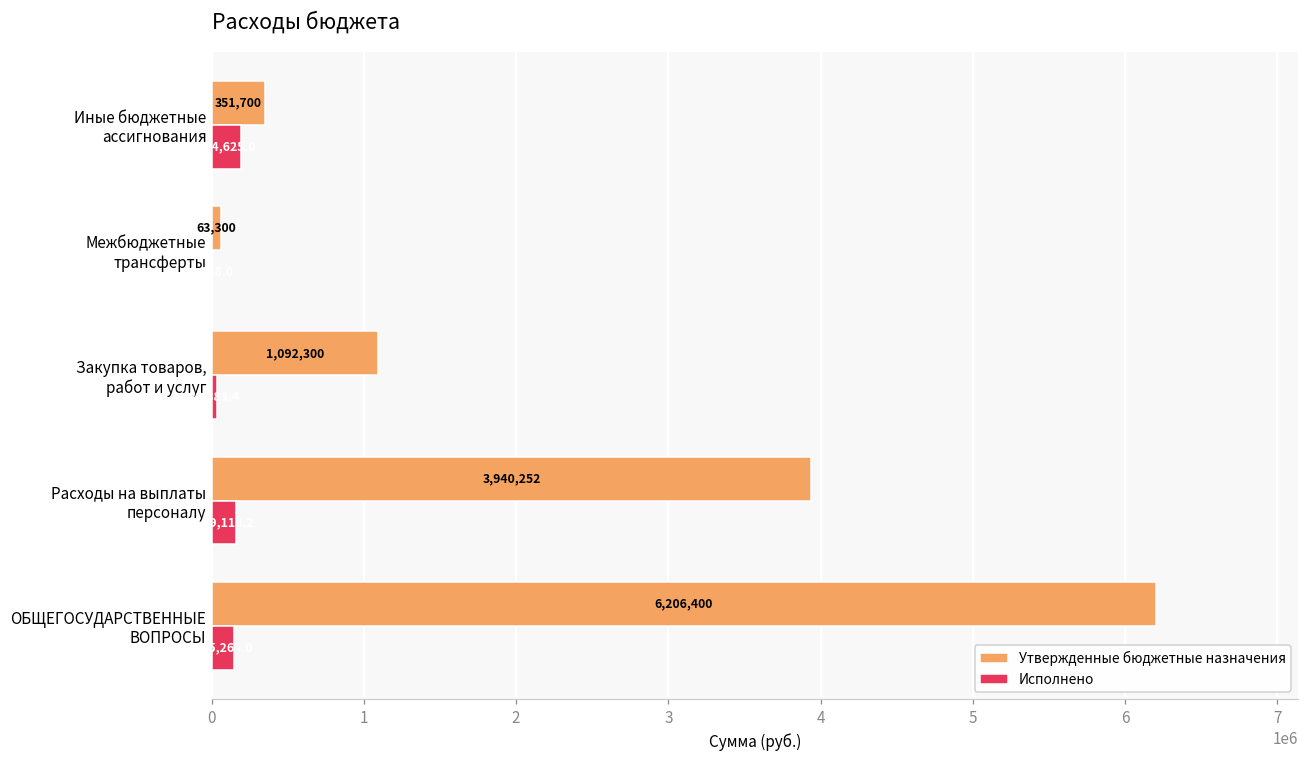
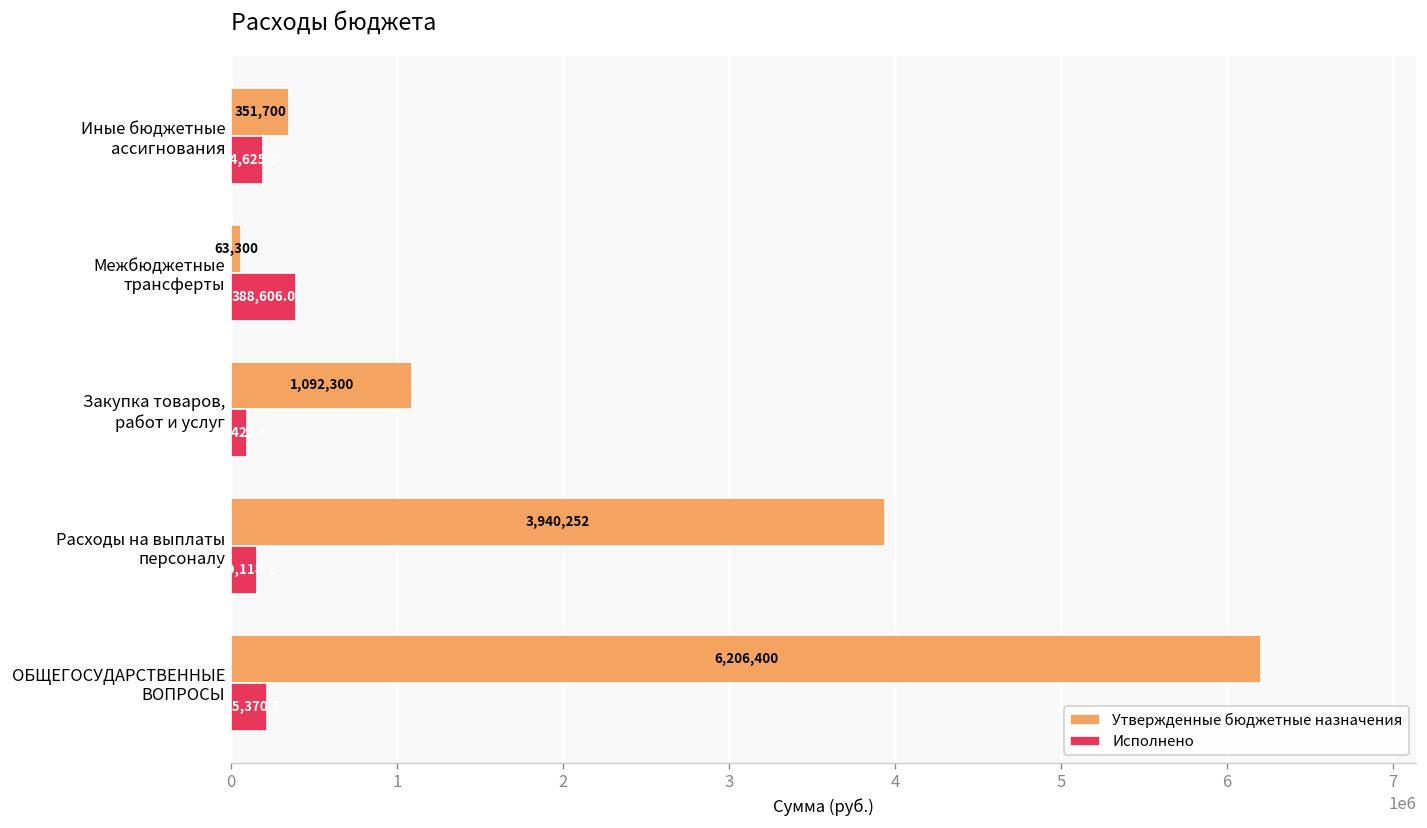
  {
    "Утвержденные бюджетные назначения": {
      "Иные бюджетные ассигнования": "351,700",
      "Межбюджетные трансферты": "63,300",
      "Закупка товаров, работ и услуг": "1,092,300",
      "Расходы на выплаты персоналу": "3,940,252",
      "ОБЩЕГОСУДАРСТВЕННЫЕ ВОПРОСЫ": "6,206,400"
    },
    "Исполнено": {
      "Иные бюджетные ассигнования": "190000",
-     "Межбюджетные трансферты": "0",
-     "Закупка товаров, работ и услуг": "40000",
+     "Межбюджетные трансферты": "390000",
+     "Закупка товаров, работ и услуг": "100000",
      "Расходы на выплаты персоналу": "160000",
-     "ОБЩЕГОСУДАРСТВЕННЫЕ ВОПРОСЫ": "150000"
+     "ОБЩЕГОСУДАРСТВЕННЫЕ ВОПРОСЫ": "220000"
    }
  }
